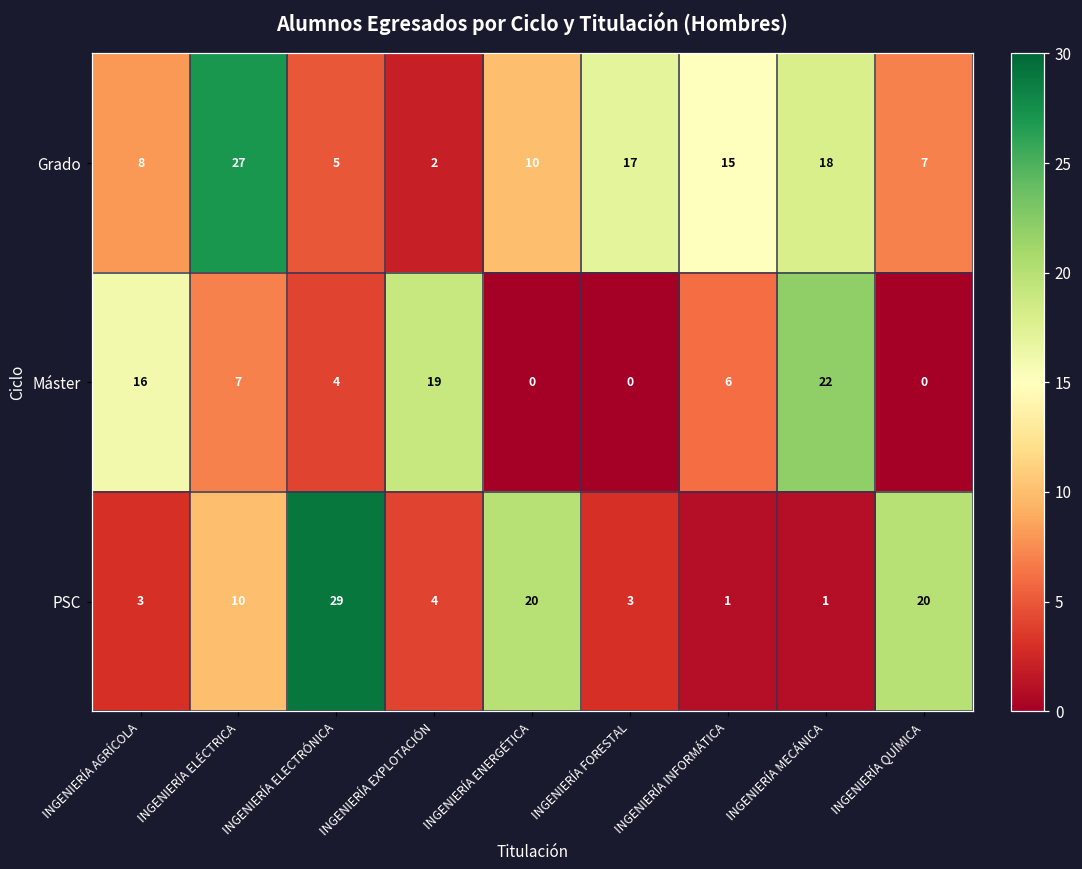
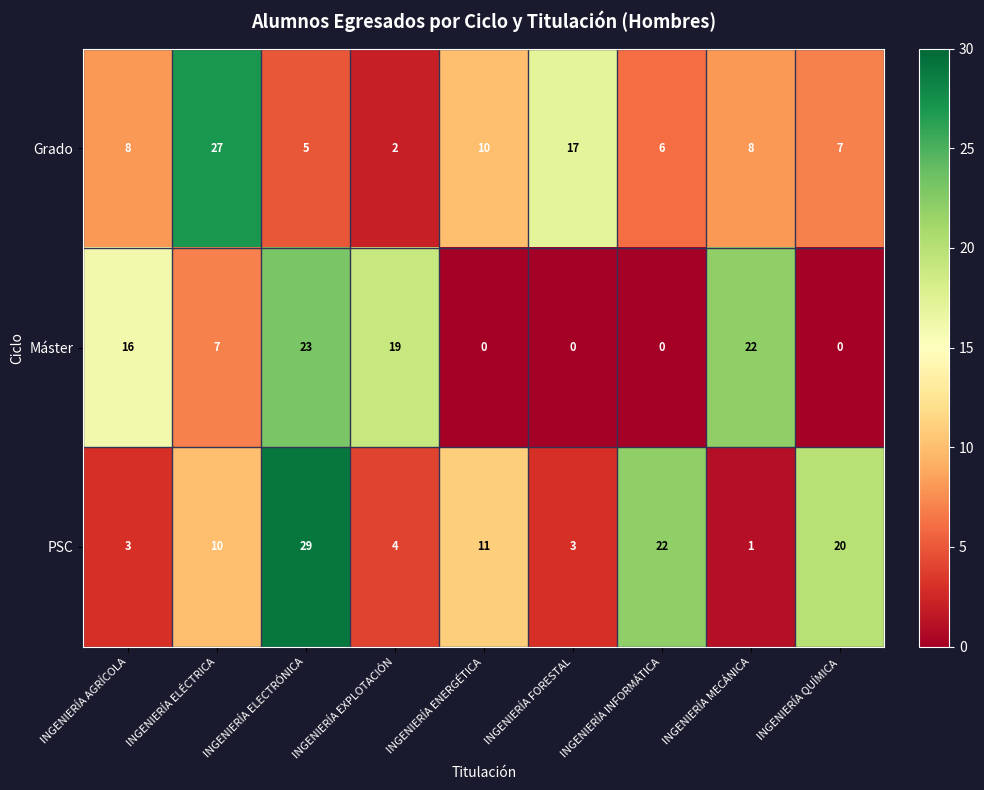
  {
    "Grado": {
      "INGENIERÍA AGRÍCOLA": 8,
      "INGENIERÍA ELÉCTRICA": 27,
      "INGENIERÍA ELECTRÓNICA": 5,
      "INGENIERÍA EXPLOTACIÓN": 2,
      "INGENIERÍA ENERGÉTICA": 10,
      "INGENIERÍA FORESTAL": 17,
-     "INGENIERÍA INFORMÁTICA": 15,
-     "INGENIERÍA MECÁNICA": 18,
+     "INGENIERÍA INFORMÁTICA": 6,
+     "INGENIERÍA MECÁNICA": 8,
      "INGENIERÍA QUÍMICA": 7
    },
    "Máster": {
      "INGENIERÍA AGRÍCOLA": 16,
      "INGENIERÍA ELÉCTRICA": 7,
-     "INGENIERÍA ELECTRÓNICA": 4,
+     "INGENIERÍA ELECTRÓNICA": 23,
      "INGENIERÍA EXPLOTACIÓN": 19,
      "INGENIERÍA ENERGÉTICA": 0,
      "INGENIERÍA FORESTAL": 0,
-     "INGENIERÍA INFORMÁTICA": 6,
+     "INGENIERÍA INFORMÁTICA": 0,
      "INGENIERÍA MECÁNICA": 22,
      "INGENIERÍA QUÍMICA": 0
    },
    "PSC": {
      "INGENIERÍA AGRÍCOLA": 3,
      "INGENIERÍA ELÉCTRICA": 10,
      "INGENIERÍA ELECTRÓNICA": 29,
      "INGENIERÍA EXPLOTACIÓN": 4,
-     "INGENIERÍA ENERGÉTICA": 20,
+     "INGENIERÍA ENERGÉTICA": 11,
      "INGENIERÍA FORESTAL": 3,
-     "INGENIERÍA INFORMÁTICA": 1,
+     "INGENIERÍA INFORMÁTICA": 22,
      "INGENIERÍA MECÁNICA": 1,
      "INGENIERÍA QUÍMICA": 20
    }
  }
